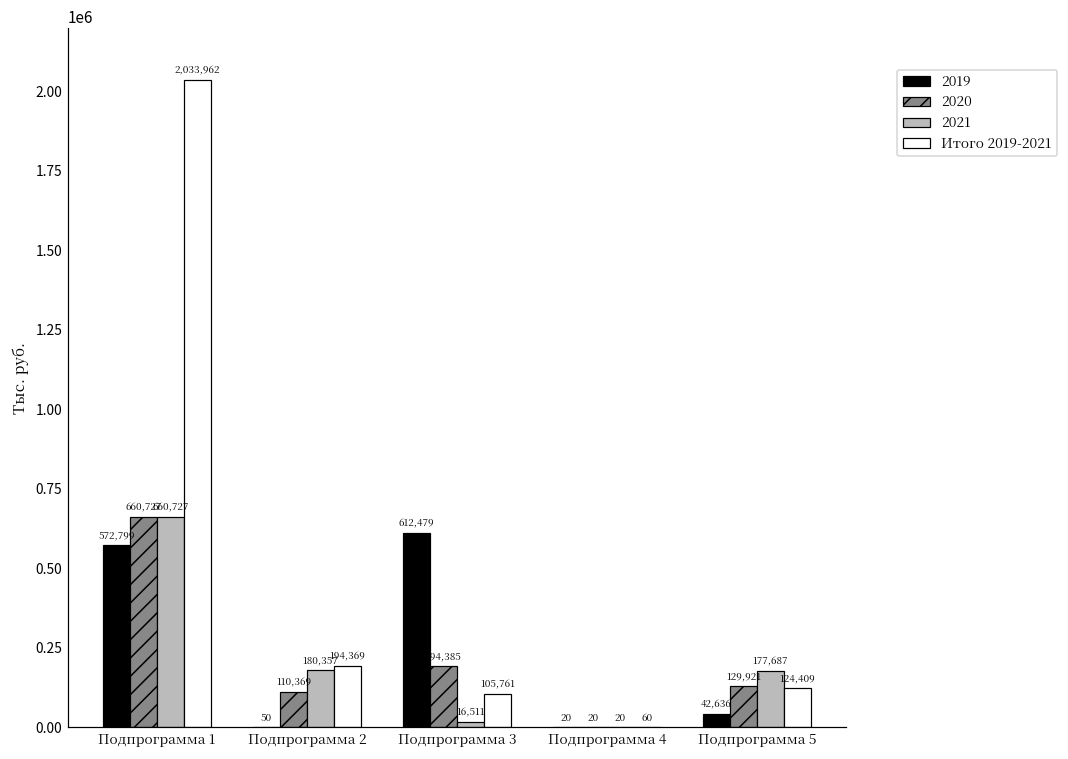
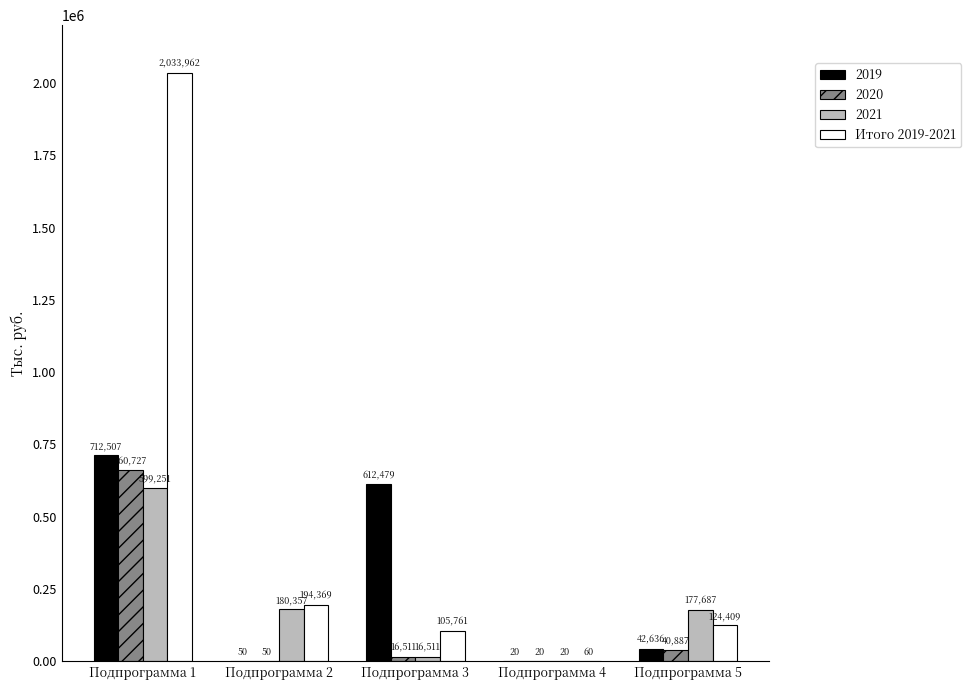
  {
    "2019": {
-     "Подпрограмма 1": "572,799",
+     "Подпрограмма 1": "712,507",
      "Подпрограмма 2": "50",
      "Подпрограмма 3": "612,479",
      "Подпрограмма 4": "20",
      "Подпрограмма 5": "42,636"
    },
    "2020": {
-     "Подпрограмма 2": "110,369",
-     "Подпрограмма 3": "194,385",
+     "Подпрограмма 2": "50",
+     "Подпрограмма 3": "16,511",
      "Подпрограмма 4": "20",
-     "Подпрограмма 5": "129,921"
+     "Подпрограмма 5": "40,887"
    },
    "2021": {
-     "Подпрограмма 1": "660,727",
+     "Подпрограмма 1": "599,251",
      "Подпрограмма 2": "180,357",
      "Подпрограмма 3": "16,511",
      "Подпрограмма 4": "20",
      "Подпрограмма 5": "177,687"
    },
    "Итого 2019-2021": {
      "Подпрограмма 1": "2,033,962",
      "Подпрограмма 2": "194,369",
      "Подпрограмма 3": "105,761",
      "Подпрограмма 4": "60",
      "Подпрограмма 5": "124,409"
    }
  }
